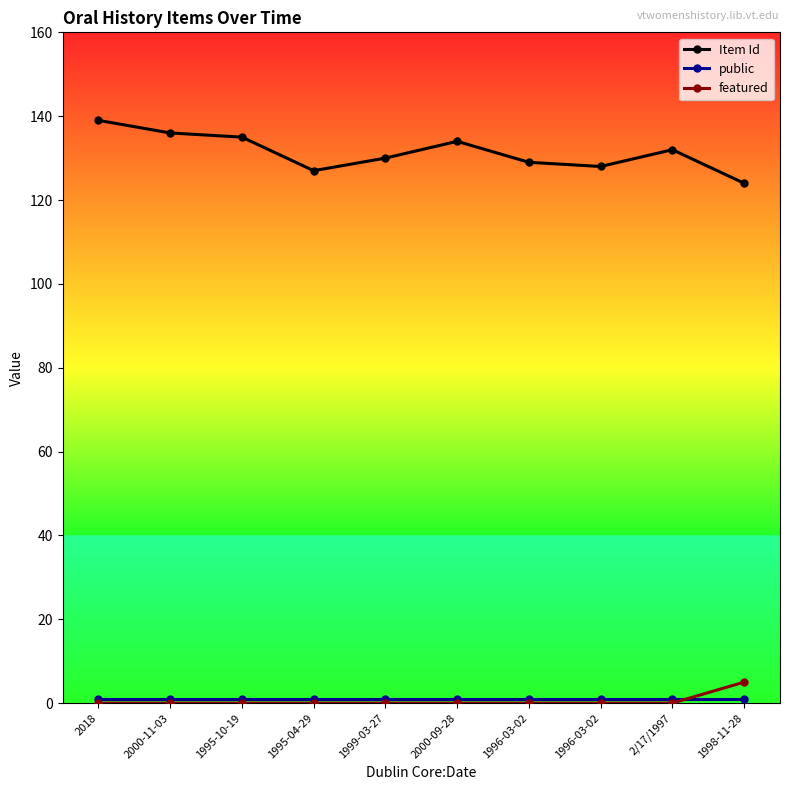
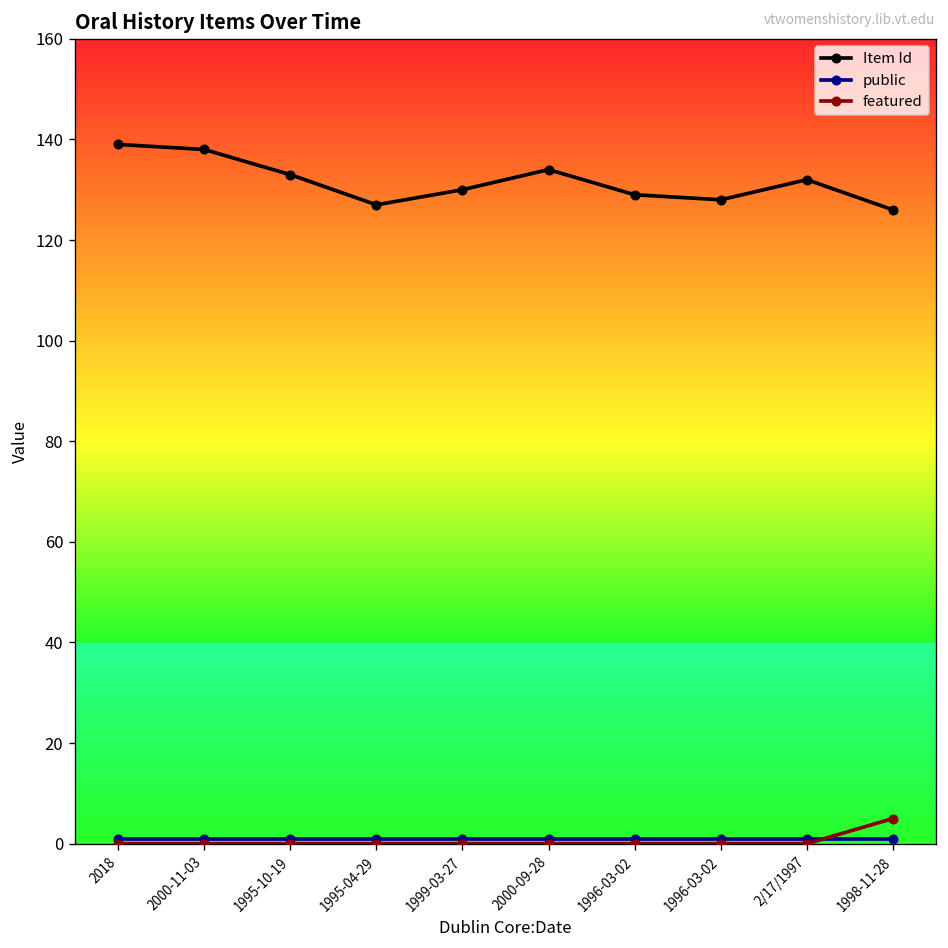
  {
    "Item Id": {
      "2018": 139,
-     "2000-11-03": 136,
-     "1995-10-19": 135,
+     "2000-11-03": 138,
+     "1995-10-19": 133,
      "1995-04-29": 127,
      "1999-03-27": 130,
      "2000-09-28": 134,
      "2/17/1997": 132,
-     "1998-11-28": 124
+     "1998-11-28": 126
    },
    "public": {
      "2018": 1,
      "2000-11-03": 1,
      "1995-10-19": 1,
      "1995-04-29": 1,
      "1999-03-27": 1,
      "2000-09-28": 1,
      "2/17/1997": 1,
      "1998-11-28": 1
    },
    "featured": {
      "2018": 0,
      "2000-11-03": 0,
      "1995-10-19": 0,
      "1995-04-29": 0,
      "1999-03-27": 0,
      "2000-09-28": 0,
      "2/17/1997": 0,
      "1998-11-28": 5
    }
  }
